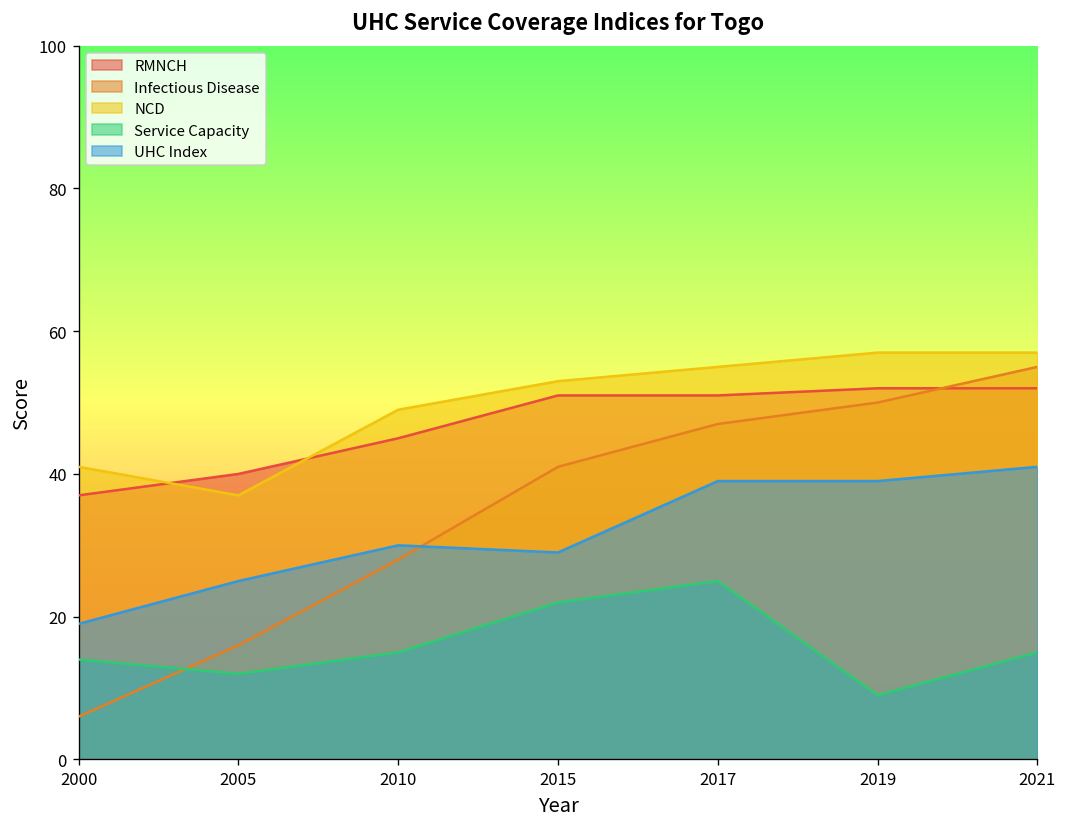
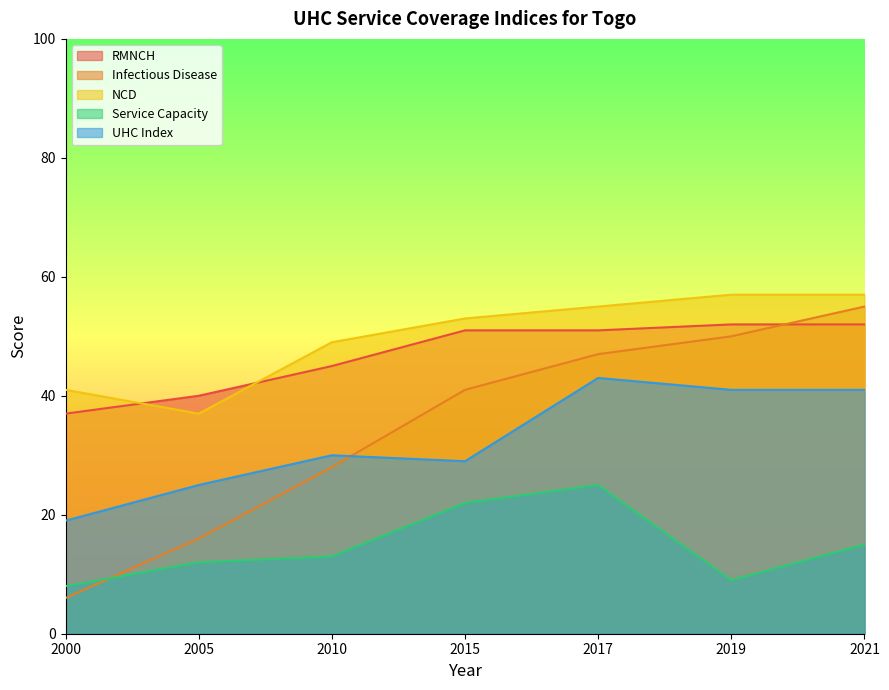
  {
    "NCD": {
      "2000": 41,
      "2005": 37,
      "2010": 49,
      "2015": 53,
      "2017": 55,
      "2019": 57,
      "2021": 57
    },
    "Service Capacity": {
-     "2000": 14,
+     "2000": 8,
      "2005": 12,
-     "2010": 15,
+     "2010": 13,
      "2015": 22,
      "2017": 25,
      "2019": 9,
      "2021": 15
    },
    "UHC Index": {
      "2000": 19,
      "2005": 25,
      "2010": 30,
      "2015": 29,
-     "2017": 39,
-     "2019": 39,
+     "2017": 43,
+     "2019": 41,
      "2021": 41
    }
  }
